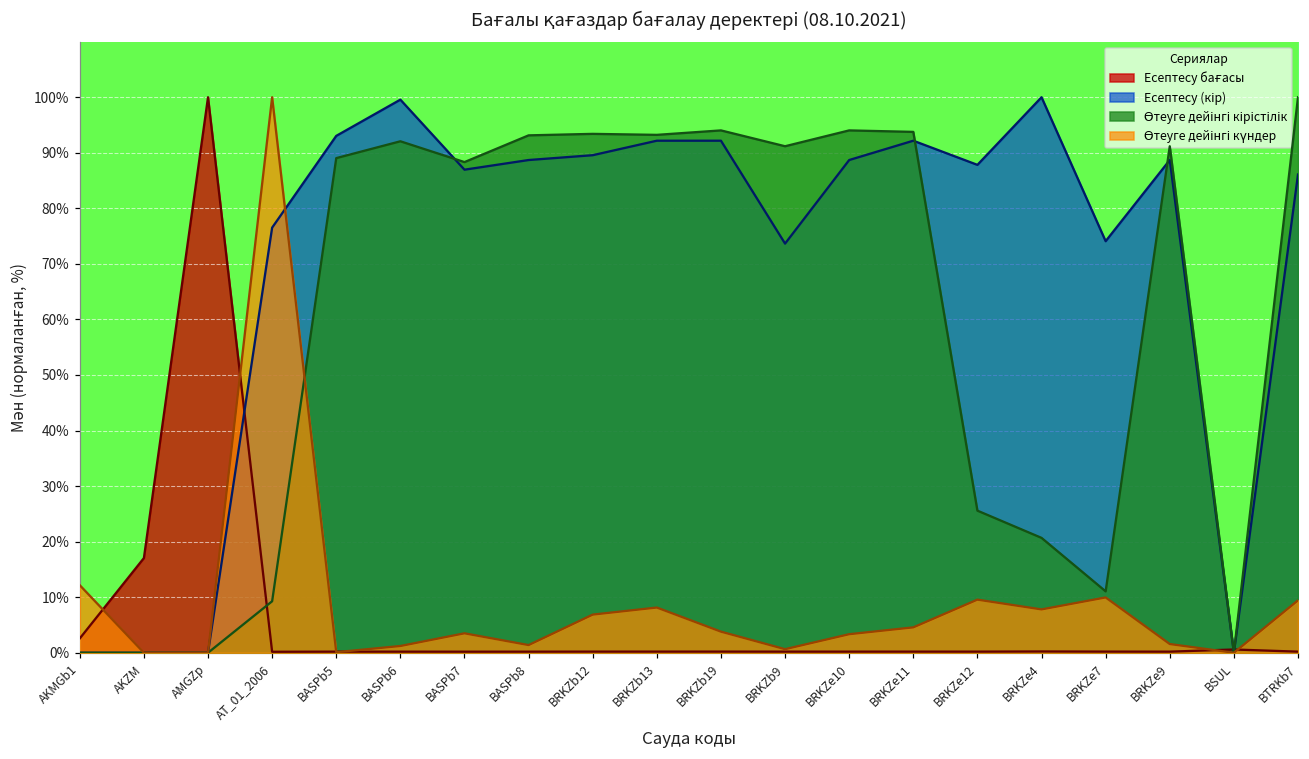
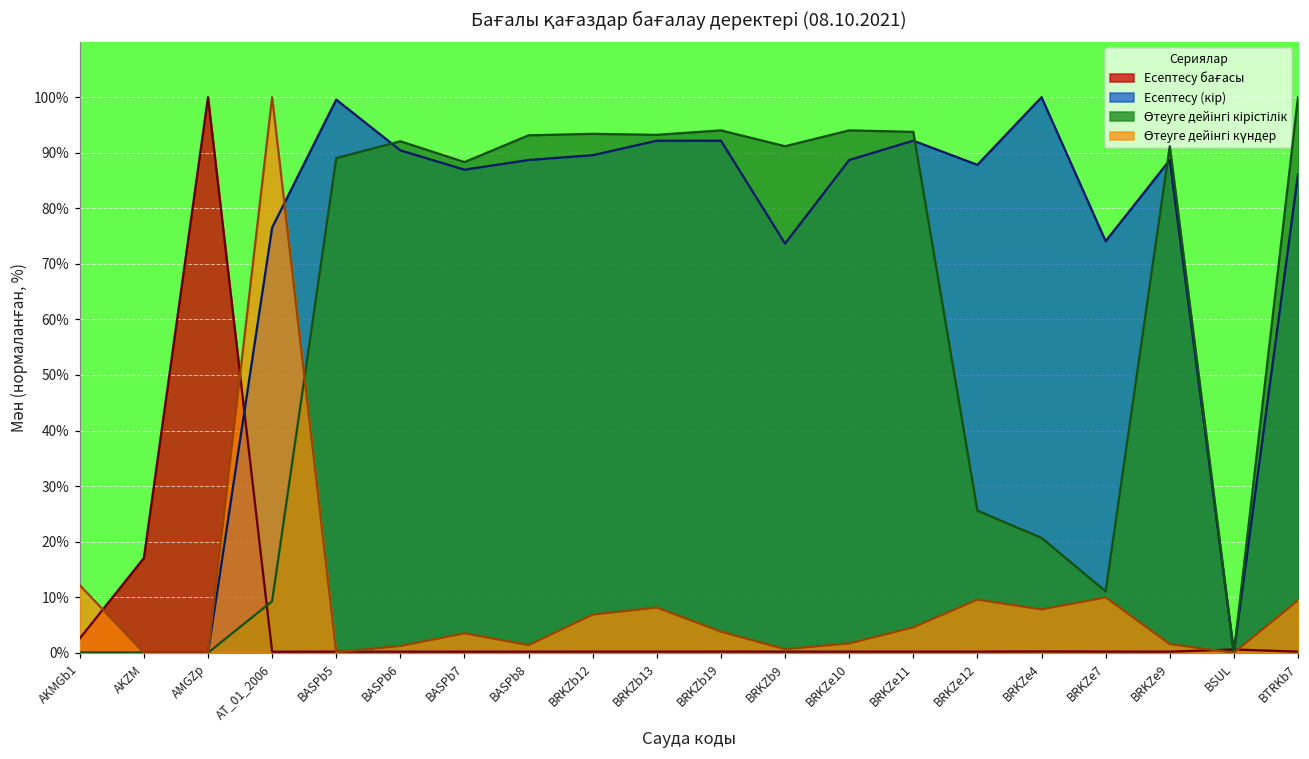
  {
    "Есептесу бағасы": {
      "AKMGb1": "3%",
      "AKZM": "17%",
      "AMGZp": "100%",
      "AT_01_2006": "0%",
      "BASPb6": "0%",
      "BASPb7": "0%",
      "BASPb8": "0%",
      "BRKZb12": "0%",
      "BRKZb13": "0%",
      "BRKZb19": "0%",
      "BRKZe10": "0%",
      "BRKZe11": "0%",
      "BRKZe12": "0%",
      "BRKZe4": "0%",
      "BRKZe7": "0%",
      "BRKZe9": "0%",
      "BSUL": "1%",
      "BTRKb7": "0%"
    },
    "Есептесу (кір)": {
      "AT_01_2006": "77%",
-     "BASPb5": "93%",
-     "BASPb6": "100%",
+     "BASPb5": "100%",
+     "BASPb6": "90%",
      "BASPb7": "87%",
      "BASPb8": "89%",
      "BRKZb12": "90%",
      "BRKZb13": "92%",
      "BRKZb19": "92%",
      "BRKZb9": "74%",
      "BRKZe10": "89%",
      "BRKZe11": "92%",
      "BRKZe12": "88%",
      "BRKZe4": "100%",
      "BRKZe7": "74%",
      "BRKZe9": "89%",
      "BTRKb7": "86%"
    },
    "Өтеуге дейінгі кірістілік": {
      "AT_01_2006": "9%",
      "BASPb5": "89%",
      "BASPb6": "92%",
      "BASPb7": "88%",
      "BASPb8": "93%",
      "BRKZb12": "93%",
      "BRKZb13": "93%",
      "BRKZb19": "94%",
      "BRKZb9": "91%",
      "BRKZe10": "94%",
      "BRKZe11": "94%",
      "BRKZe12": "26%",
      "BRKZe4": "21%",
      "BRKZe7": "11%",
      "BRKZe9": "91%",
      "BTRKb7": "100%"
    },
    "Өтеуге дейінгі күндер": {
      "AKMGb1": "12%",
      "AT_01_2006": "100%",
      "BASPb6": "1%",
      "BASPb7": "3%",
      "BASPb8": "1%",
      "BRKZb12": "7%",
      "BRKZb13": "8%",
      "BRKZb19": "4%",
-     "BRKZe10": "3%",
+     "BRKZe10": "2%",
      "BRKZe11": "5%",
      "BRKZe12": "10%",
      "BRKZe4": "8%",
      "BRKZe7": "10%",
      "BRKZe9": "2%",
      "BTRKb7": "9%"
    }
  }
